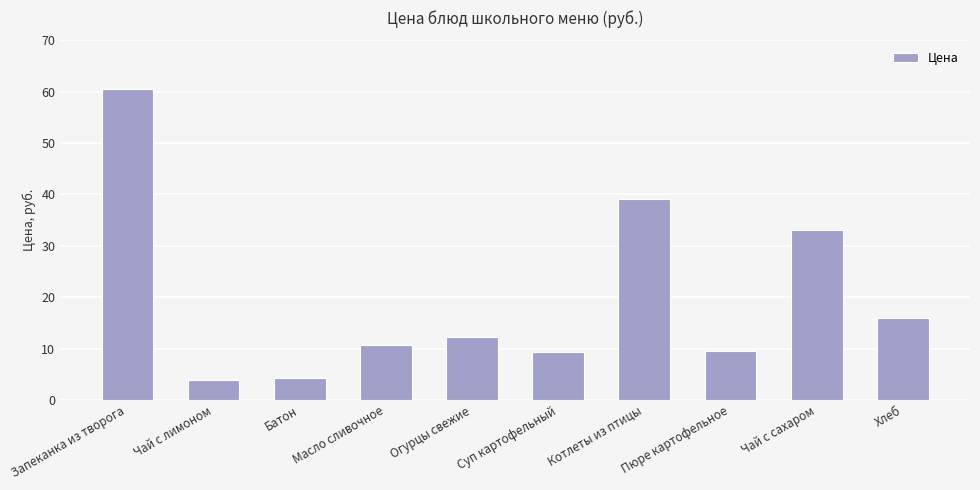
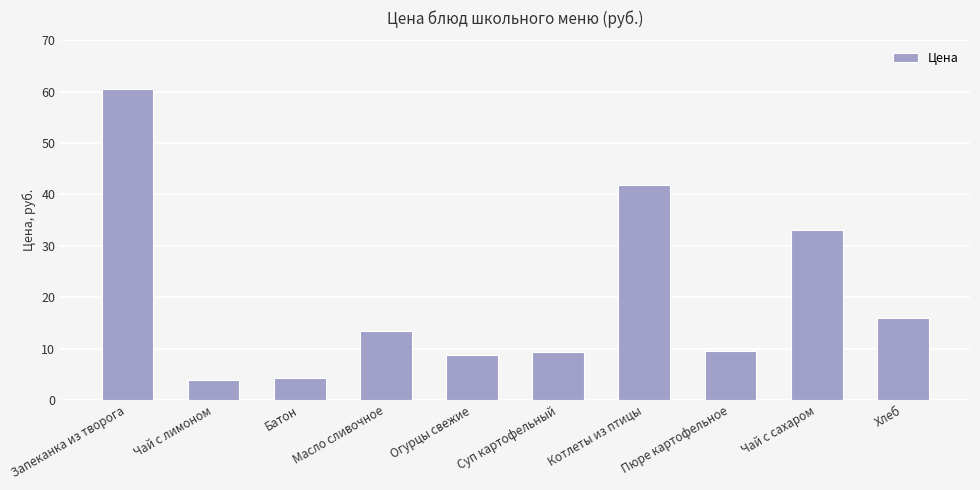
  {
    "Запеканка из творога": 61,
    "Чай с лимоном": 4,
    "Батон": 4,
-   "Масло сливочное": 11,
-   "Огурцы свежие": 12,
+   "Масло сливочное": 13,
+   "Огурцы свежие": 9,
    "Суп картофельный": 9,
-   "Котлеты из птицы": 39,
+   "Котлеты из птицы": 42,
    "Пюре картофельное": 10,
    "Чай с сахаром": 33,
    "Хлеб": 16
  }
